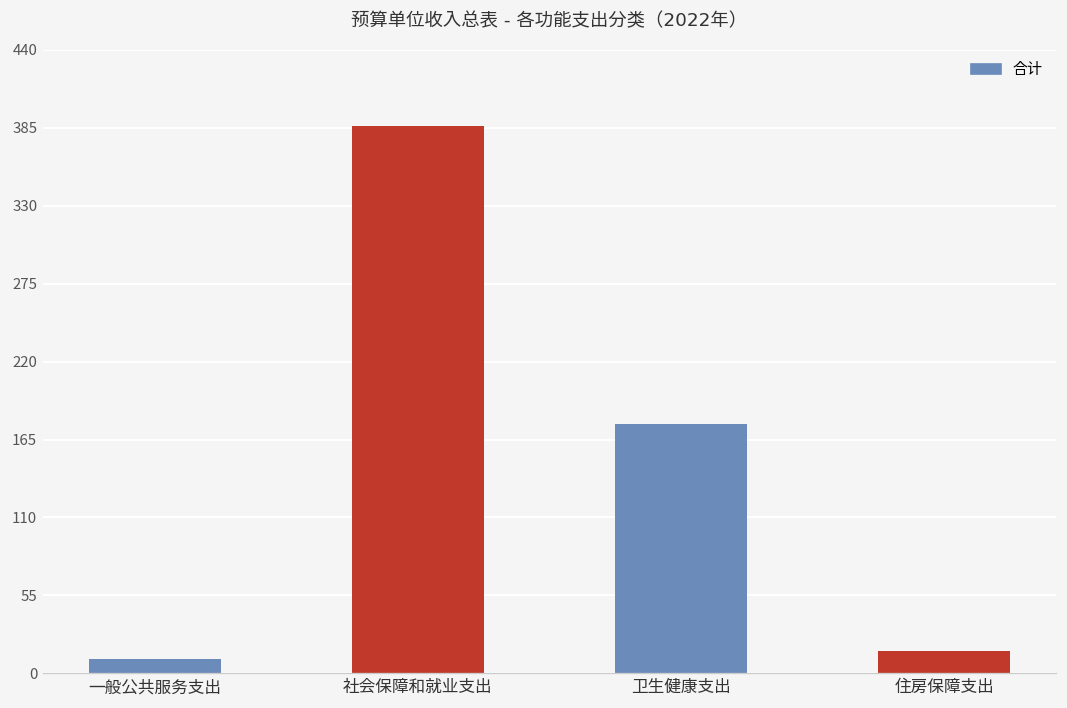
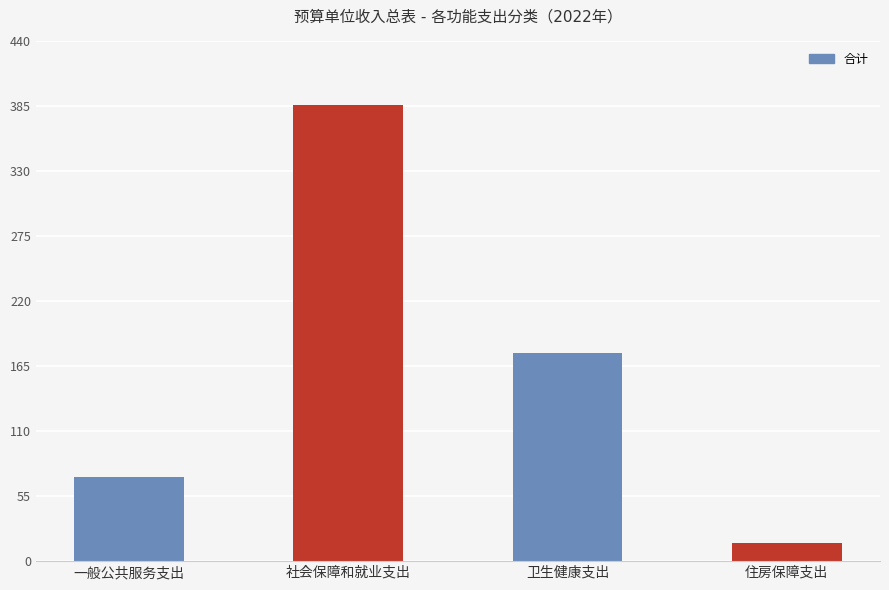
  {
-   "一般公共服务支出": 10,
+   "一般公共服务支出": 72,
    "社会保障和就业支出": 386,
    "卫生健康支出": 176,
    "住房保障支出": 16
  }
